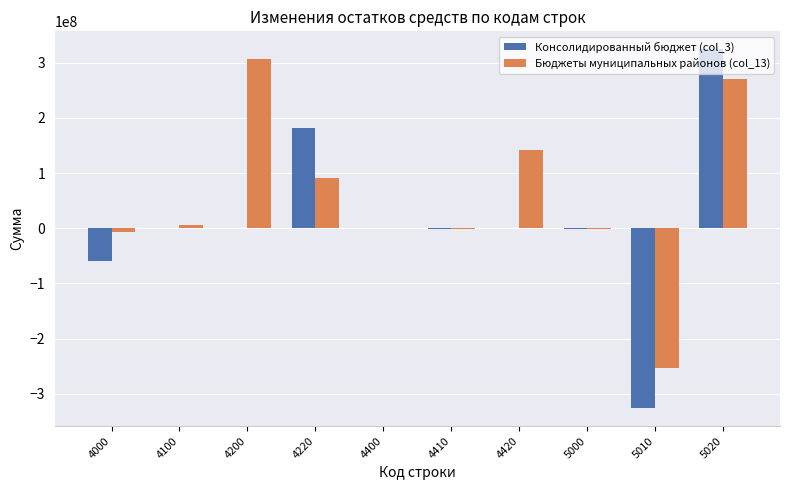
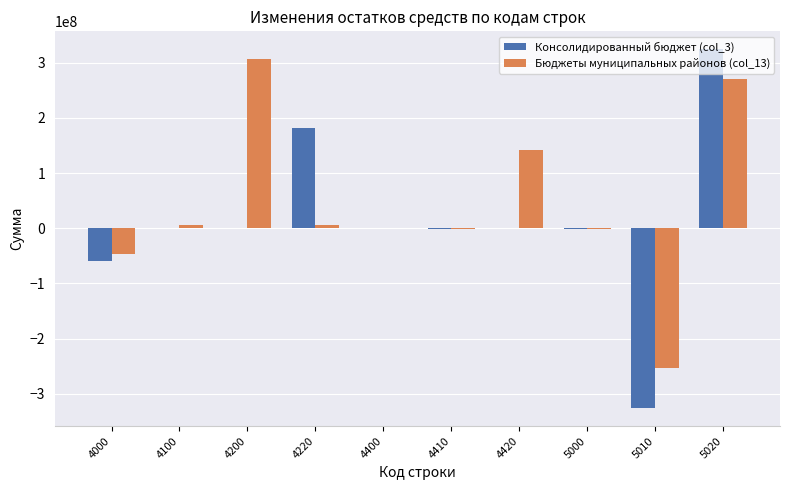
  {
    "Консолидированный бюджет (col_3)": {
      "4000": -60000000,
      "4220": 180000000,
      "5010": -330000000
    },
    "Бюджеты муниципальных районов (col_13)": {
-     "4000": -10000000,
+     "4000": -50000000,
      "4100": 10000000,
      "4200": 310000000,
-     "4220": 90000000,
+     "4220": 10000000,
      "4420": 140000000,
      "5010": -250000000,
      "5020": 270000000
    }
  }
